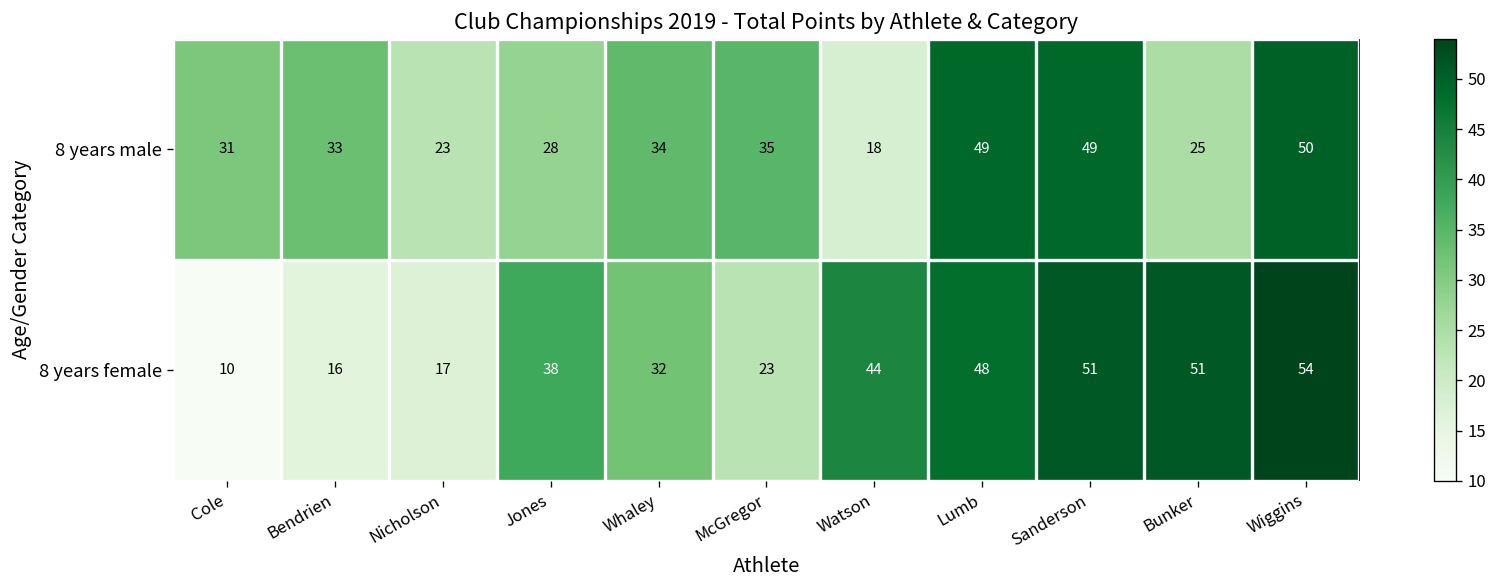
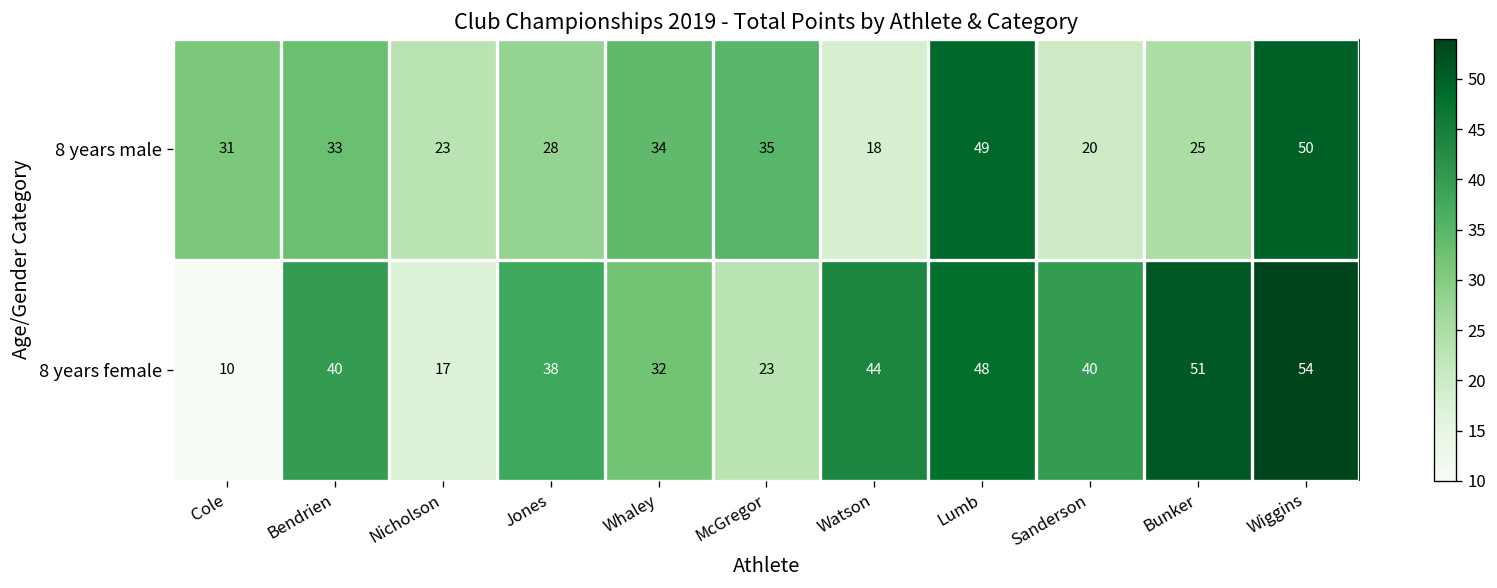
  {
    "8 years male": {
      "Cole": 31,
      "Bendrien": 33,
      "Nicholson": 23,
      "Jones": 28,
      "Whaley": 34,
      "McGregor": 35,
      "Watson": 18,
      "Lumb": 49,
-     "Sanderson": 49,
+     "Sanderson": 20,
      "Bunker": 25,
      "Wiggins": 50
    },
    "8 years female": {
      "Cole": 10,
-     "Bendrien": 16,
+     "Bendrien": 40,
      "Nicholson": 17,
      "Jones": 38,
      "Whaley": 32,
      "McGregor": 23,
      "Watson": 44,
      "Lumb": 48,
-     "Sanderson": 51,
+     "Sanderson": 40,
      "Bunker": 51,
      "Wiggins": 54
    }
  }
